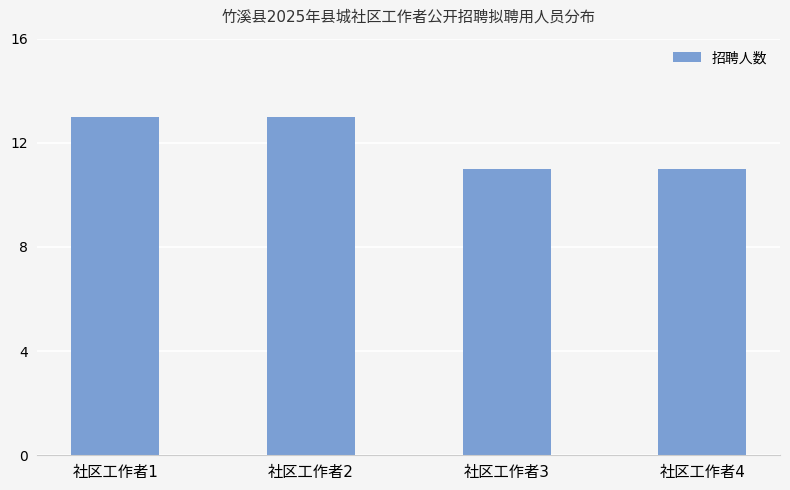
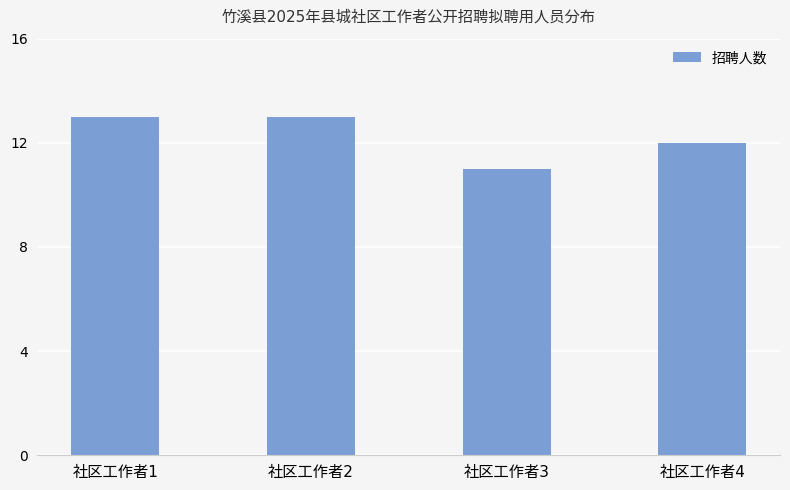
  {
    "社区工作者1": 13,
    "社区工作者2": 13,
    "社区工作者3": 11,
-   "社区工作者4": 11
+   "社区工作者4": 12
  }
